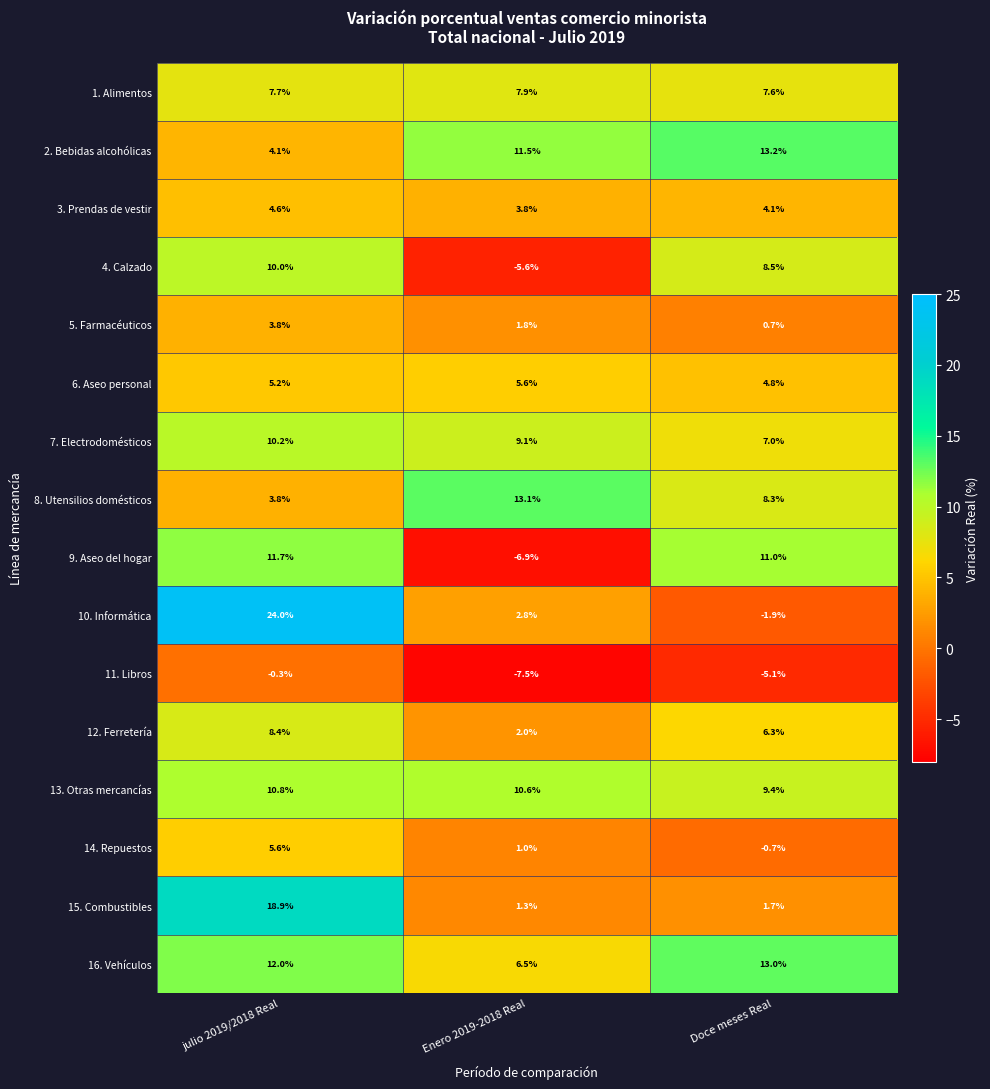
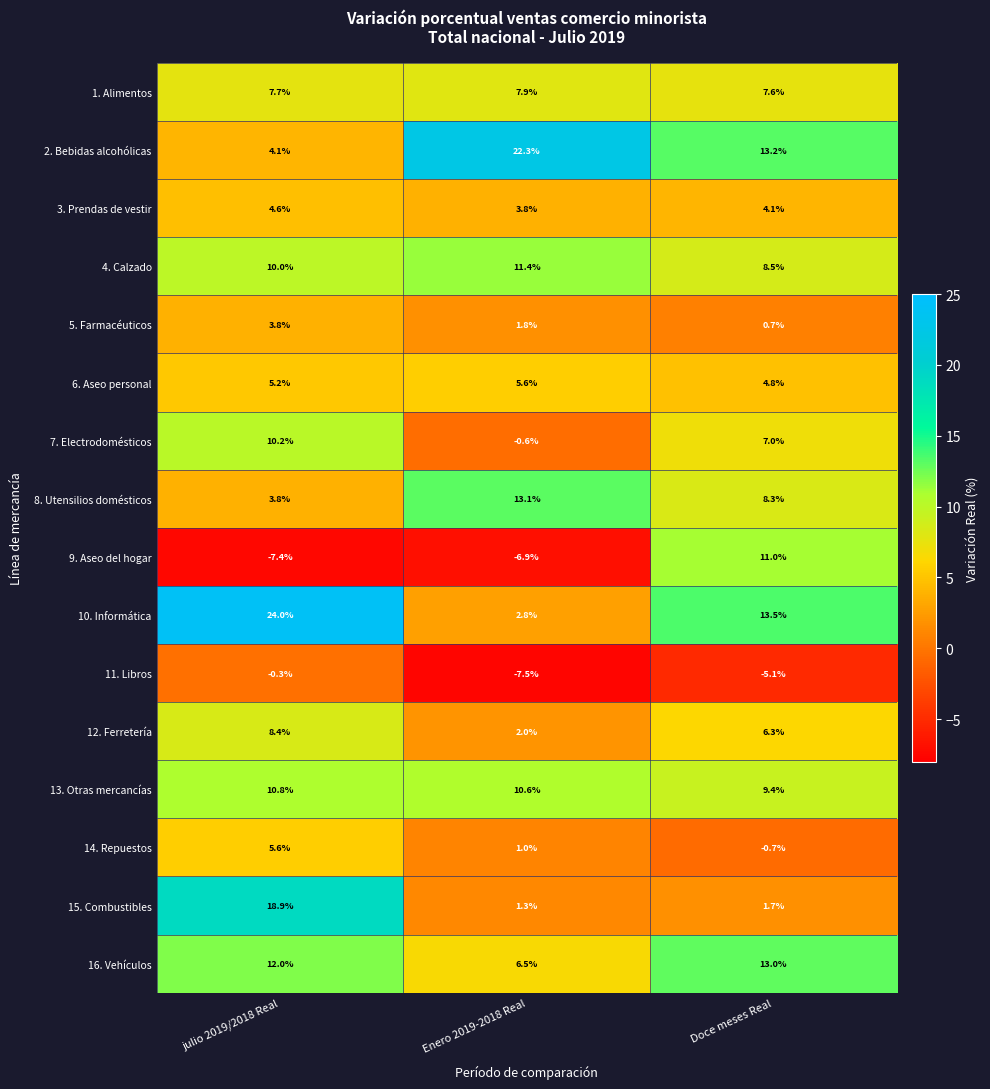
  {
    "1. Alimentos": {
      "julio 2019/2018 Real": "7.7%",
      "Enero 2019-2018 Real": "7.9%",
      "Doce meses Real": "7.6%"
    },
    "2. Bebidas alcohólicas": {
      "julio 2019/2018 Real": "4.1%",
-     "Enero 2019-2018 Real": "11.5%",
+     "Enero 2019-2018 Real": "22.3%",
      "Doce meses Real": "13.2%"
    },
    "3. Prendas de vestir": {
      "julio 2019/2018 Real": "4.6%",
      "Enero 2019-2018 Real": "3.8%",
      "Doce meses Real": "4.1%"
    },
    "4. Calzado": {
      "julio 2019/2018 Real": "10.0%",
-     "Enero 2019-2018 Real": "-5.6%",
+     "Enero 2019-2018 Real": "11.4%",
      "Doce meses Real": "8.5%"
    },
    "5. Farmacéuticos": {
      "julio 2019/2018 Real": "3.8%",
      "Enero 2019-2018 Real": "1.8%",
      "Doce meses Real": "0.7%"
    },
    "6. Aseo personal": {
      "julio 2019/2018 Real": "5.2%",
      "Enero 2019-2018 Real": "5.6%",
      "Doce meses Real": "4.8%"
    },
    "7. Electrodomésticos": {
      "julio 2019/2018 Real": "10.2%",
-     "Enero 2019-2018 Real": "9.1%",
+     "Enero 2019-2018 Real": "-0.6%",
      "Doce meses Real": "7.0%"
    },
    "8. Utensilios domésticos": {
      "julio 2019/2018 Real": "3.8%",
      "Enero 2019-2018 Real": "13.1%",
      "Doce meses Real": "8.3%"
    },
    "9. Aseo del hogar": {
-     "julio 2019/2018 Real": "11.7%",
+     "julio 2019/2018 Real": "-7.4%",
      "Enero 2019-2018 Real": "-6.9%",
      "Doce meses Real": "11.0%"
    },
    "10. Informática": {
      "julio 2019/2018 Real": "24.0%",
      "Enero 2019-2018 Real": "2.8%",
-     "Doce meses Real": "-1.9%"
+     "Doce meses Real": "13.5%"
    },
    "11. Libros": {
      "julio 2019/2018 Real": "-0.3%",
      "Enero 2019-2018 Real": "-7.5%",
      "Doce meses Real": "-5.1%"
    },
    "12. Ferretería": {
      "julio 2019/2018 Real": "8.4%",
      "Enero 2019-2018 Real": "2.0%",
      "Doce meses Real": "6.3%"
    },
    "13. Otras mercancías": {
      "julio 2019/2018 Real": "10.8%",
      "Enero 2019-2018 Real": "10.6%",
      "Doce meses Real": "9.4%"
    },
    "14. Repuestos": {
      "julio 2019/2018 Real": "5.6%",
      "Enero 2019-2018 Real": "1.0%",
      "Doce meses Real": "-0.7%"
    },
    "15. Combustibles": {
      "julio 2019/2018 Real": "18.9%",
      "Enero 2019-2018 Real": "1.3%",
      "Doce meses Real": "1.7%"
    },
    "16. Vehículos": {
      "julio 2019/2018 Real": "12.0%",
      "Enero 2019-2018 Real": "6.5%",
      "Doce meses Real": "13.0%"
    }
  }
